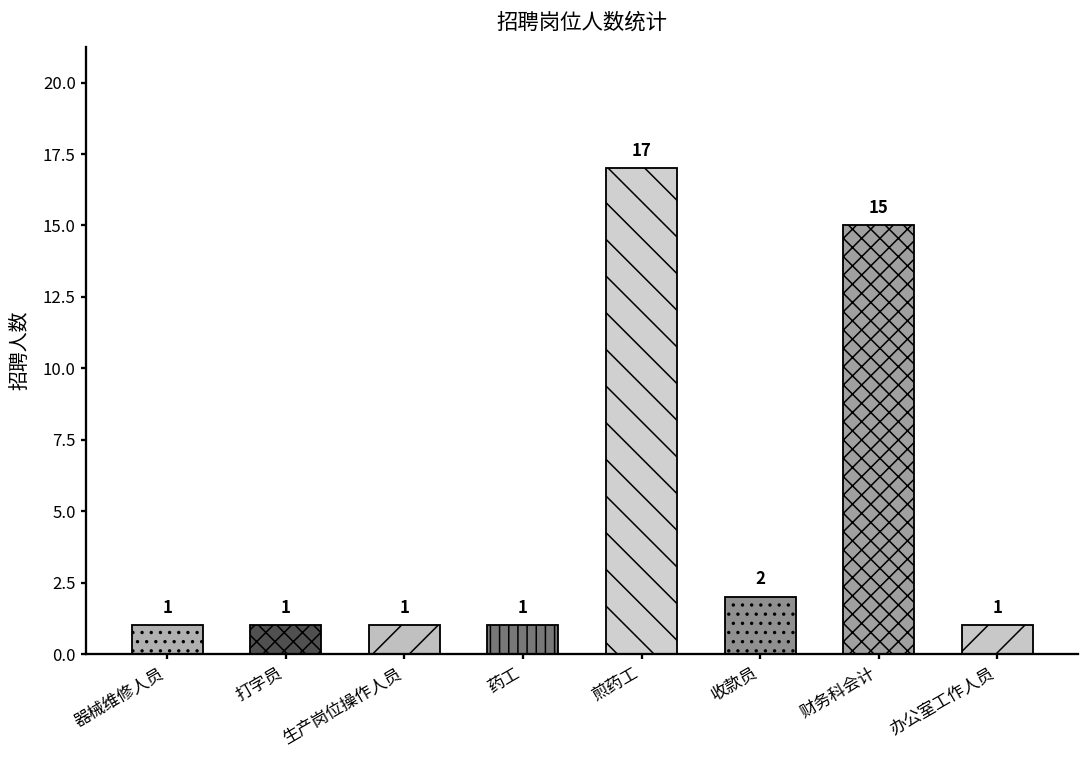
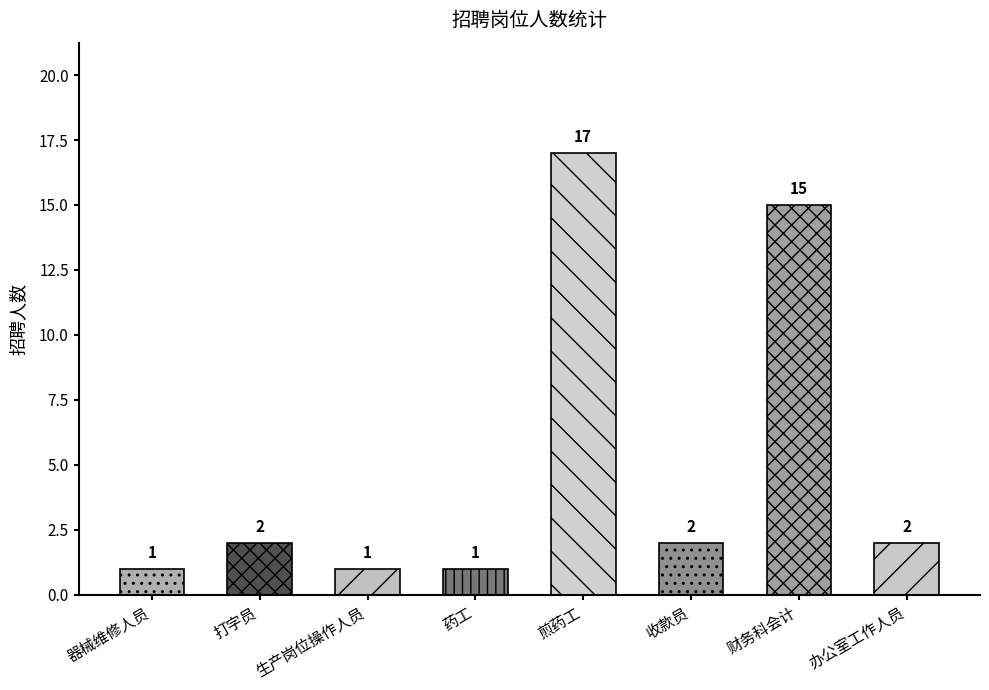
  {
    "器械维修人员": 1,
-   "打字员": 1,
+   "打字员": 2,
    "生产岗位操作人员": 1,
    "药工": 1,
    "煎药工": 17,
    "收款员": 2,
    "财务科会计": 15,
-   "办公室工作人员": 1
+   "办公室工作人员": 2
  }
